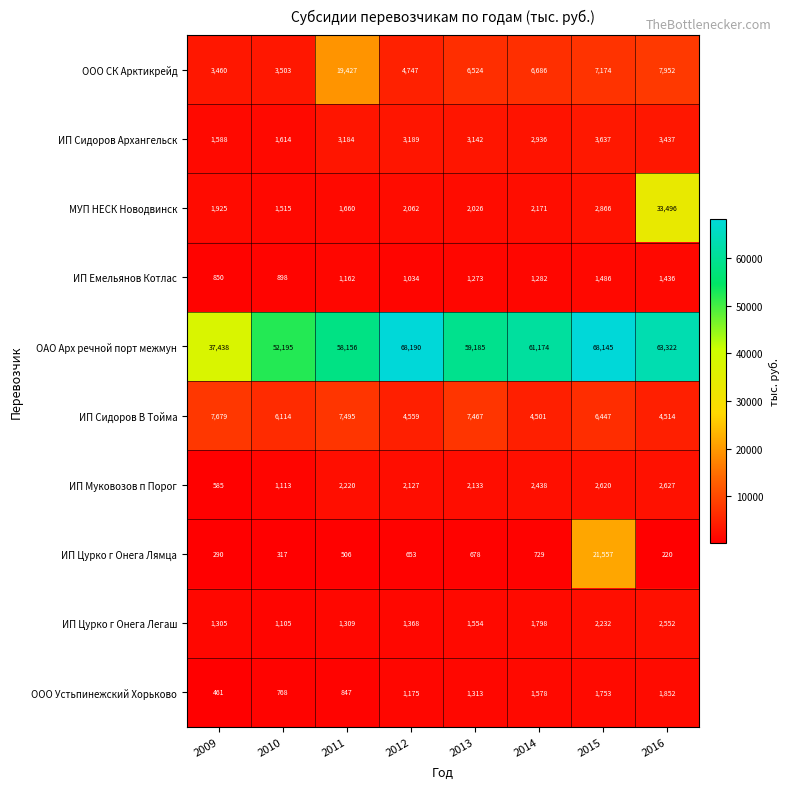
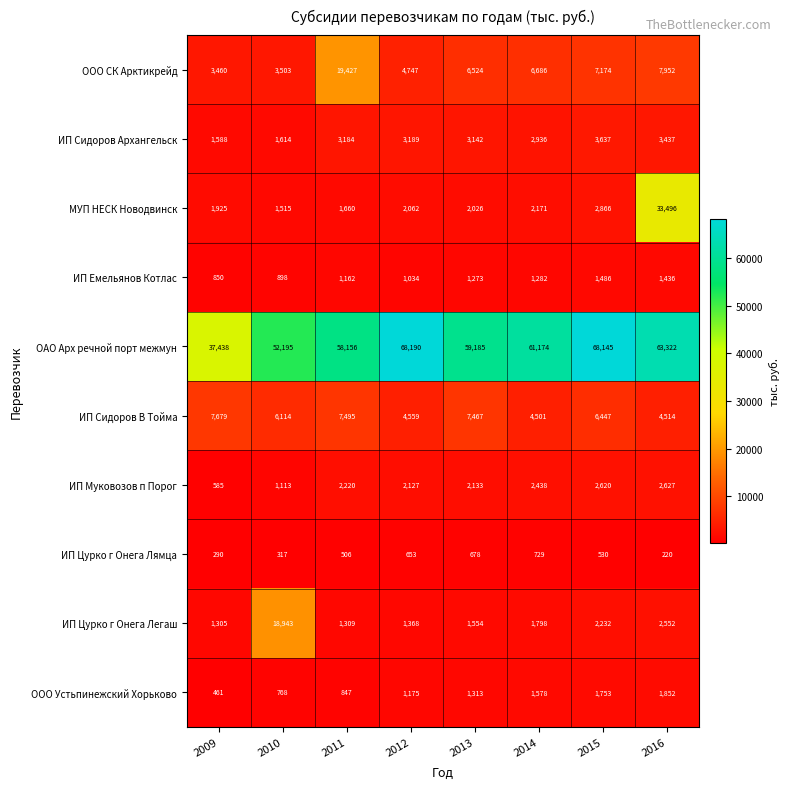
  {
    "ООО СК Арктикрейд": {
      "2009": "3,460",
      "2010": "3,503",
      "2011": "19,427",
      "2012": "4,747",
      "2013": "6,524",
      "2014": "6,686",
      "2015": "7,174",
      "2016": "7,952"
    },
    "ИП Сидоров Архангельск": {
      "2009": "1,588",
      "2010": "1,614",
      "2011": "3,184",
      "2012": "3,189",
      "2013": "3,142",
      "2014": "2,936",
      "2015": "3,637",
      "2016": "3,437"
    },
    "МУП НЕСК Новодвинск": {
      "2009": "1,925",
      "2010": "1,515",
      "2011": "1,660",
      "2012": "2,062",
      "2013": "2,026",
      "2014": "2,171",
      "2015": "2,866",
      "2016": "33,496"
    },
    "ИП Емельянов Котлас": {
      "2009": "850",
      "2010": "898",
      "2011": "1,162",
      "2012": "1,034",
      "2013": "1,273",
      "2014": "1,282",
      "2015": "1,486",
      "2016": "1,436"
    },
    "ОАО Арх речной порт межмун": {
      "2009": "37,438",
      "2010": "52,195",
      "2011": "58,156",
      "2012": "68,190",
      "2013": "59,185",
      "2014": "61,174",
      "2015": "68,145",
      "2016": "63,322"
    },
    "ИП Сидоров В Тойма": {
      "2009": "7,679",
      "2010": "6,114",
      "2011": "7,495",
      "2012": "4,559",
      "2013": "7,467",
      "2014": "4,501",
      "2015": "6,447",
      "2016": "4,514"
    },
    "ИП Муковозов п Порог": {
      "2009": "585",
      "2010": "1,113",
      "2011": "2,220",
      "2012": "2,127",
      "2013": "2,133",
      "2014": "2,438",
      "2015": "2,620",
      "2016": "2,627"
    },
    "ИП Цурко г Онега Лямца": {
      "2009": "290",
      "2010": "317",
      "2011": "506",
      "2012": "653",
      "2013": "678",
      "2014": "729",
-     "2015": "21,557",
+     "2015": "530",
      "2016": "220"
    },
    "ИП Цурко г Онега Легаш": {
      "2009": "1,305",
-     "2010": "1,105",
+     "2010": "18,943",
      "2011": "1,309",
      "2012": "1,368",
      "2013": "1,554",
      "2014": "1,798",
      "2015": "2,232",
      "2016": "2,552"
    },
    "ООО Устьпинежский Хорьково": {
      "2009": "461",
      "2010": "768",
      "2011": "847",
      "2012": "1,175",
      "2013": "1,313",
      "2014": "1,578",
      "2015": "1,753",
      "2016": "1,852"
    }
  }
